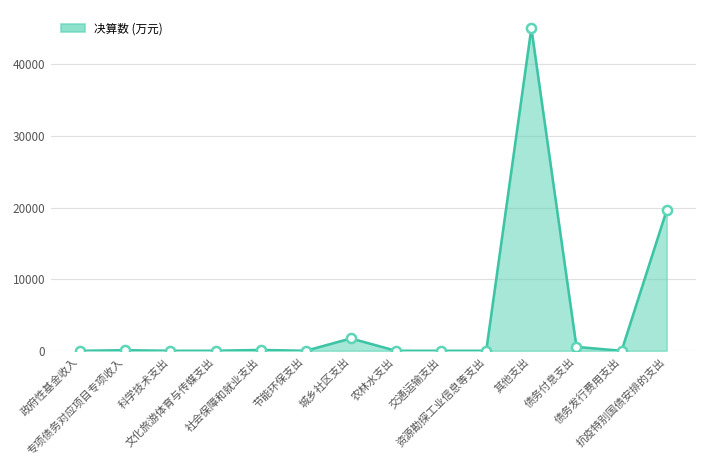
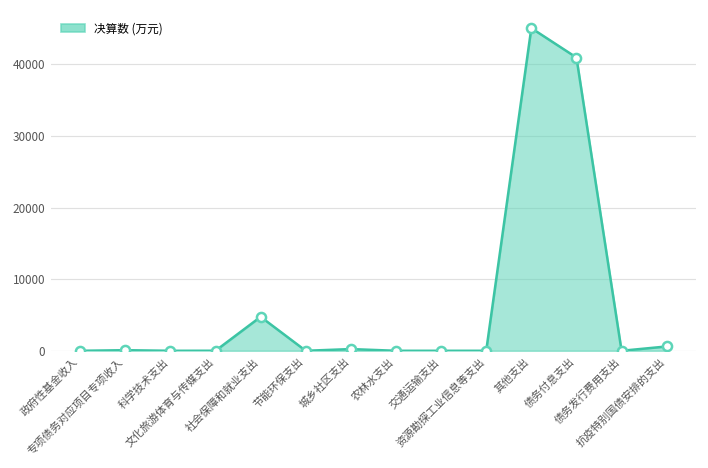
  {
    "政府性基金收入": 0,
    "专项债务对应项目专项收入": 0,
    "科学技术支出": 0,
    "文化旅游体育与传媒支出": 0,
-   "社会保障和就业支出": 0,
+   "社会保障和就业支出": 5000,
    "节能环保支出": 0,
-   "城乡社区支出": 2000,
+   "城乡社区支出": 0,
    "农林水支出": 0,
    "交通运输支出": 0,
    "资源勘探工业信息等支出": 0,
    "其他支出": 45000,
-   "债务付息支出": 1000,
+   "债务付息支出": 41000,
    "债务发行费用支出": 0,
-   "抗疫特别国债安排的支出": 20000
+   "抗疫特别国债安排的支出": 1000
  }
